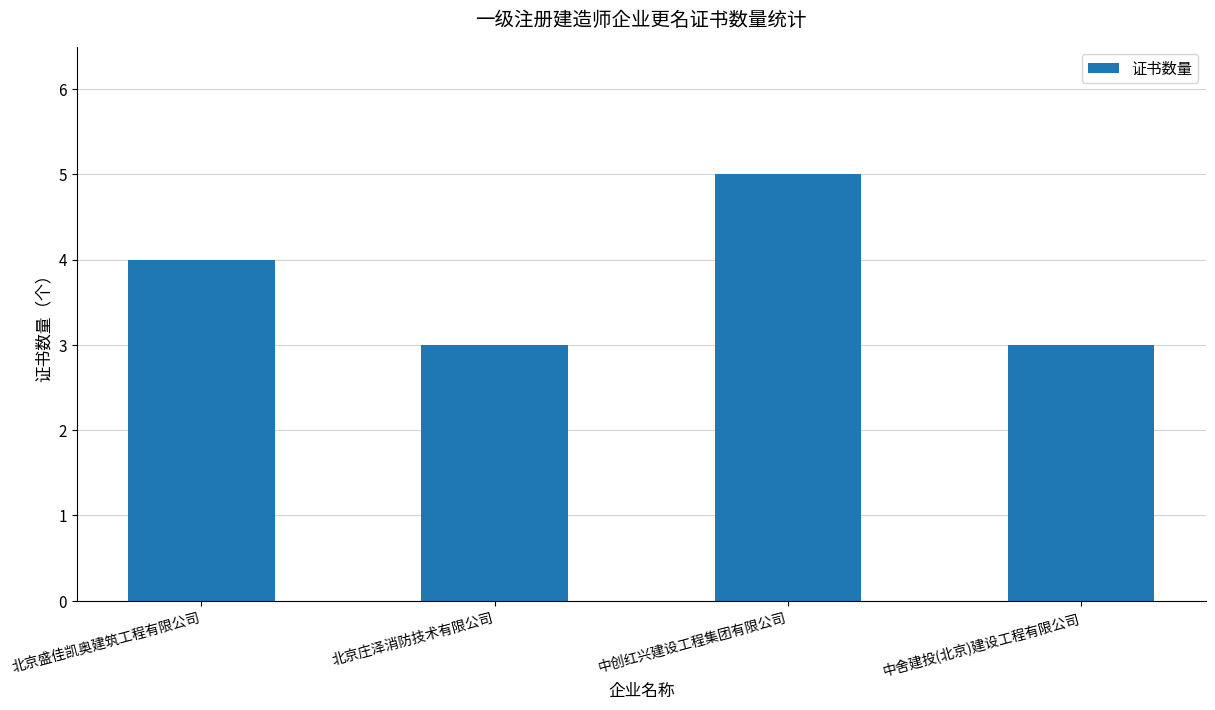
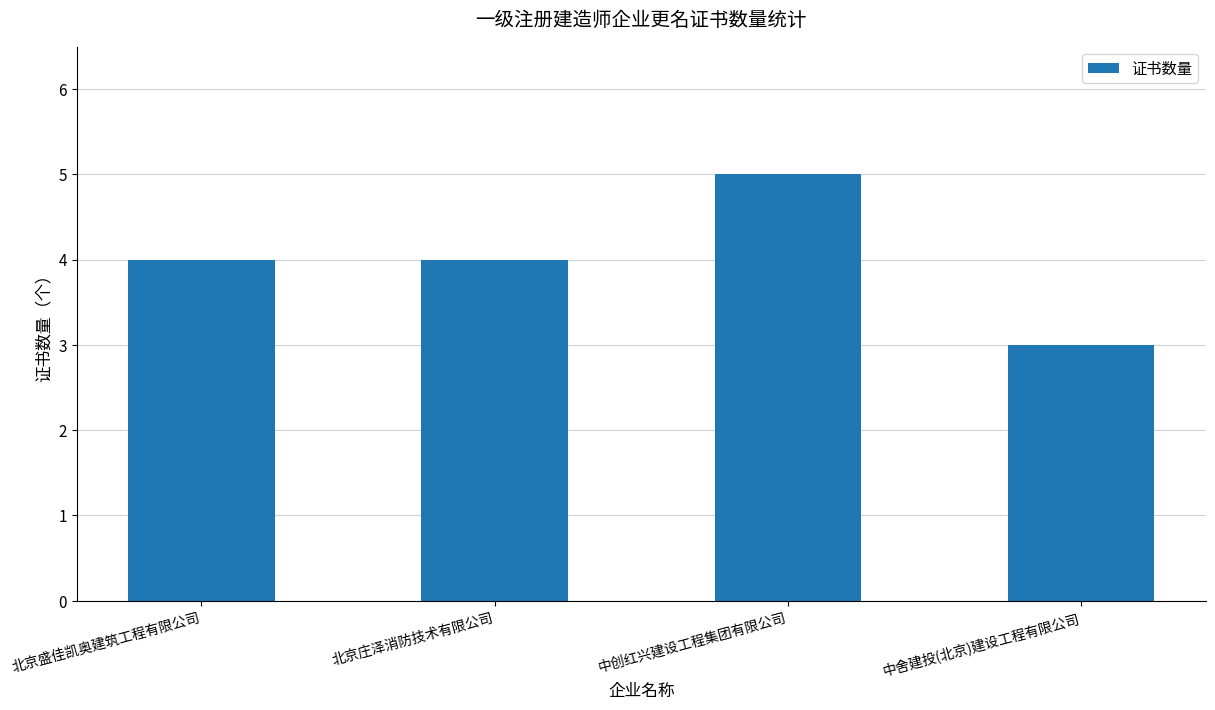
  {
    "北京盛佳凯奥建筑工程有限公司": 4,
-   "北京庄泽消防技术有限公司": 3,
+   "北京庄泽消防技术有限公司": 4,
    "中创红兴建设工程集团有限公司": 5,
    "中舍建投(北京)建设工程有限公司": 3
  }
